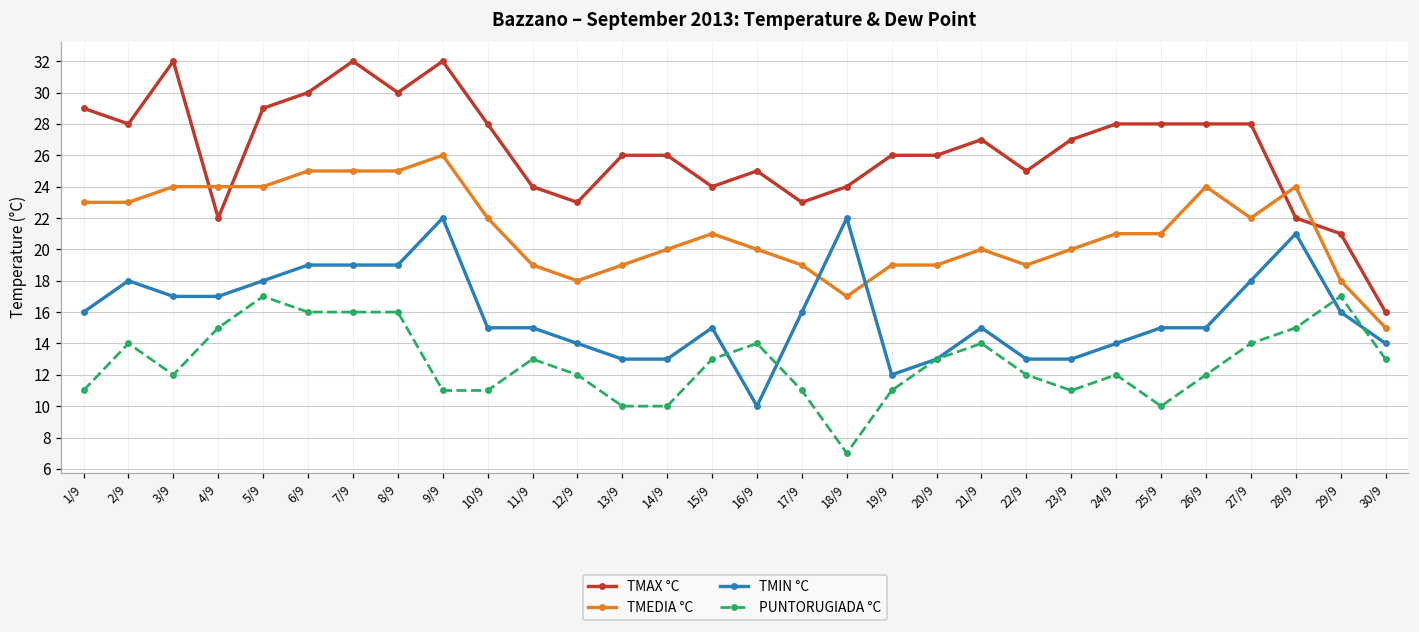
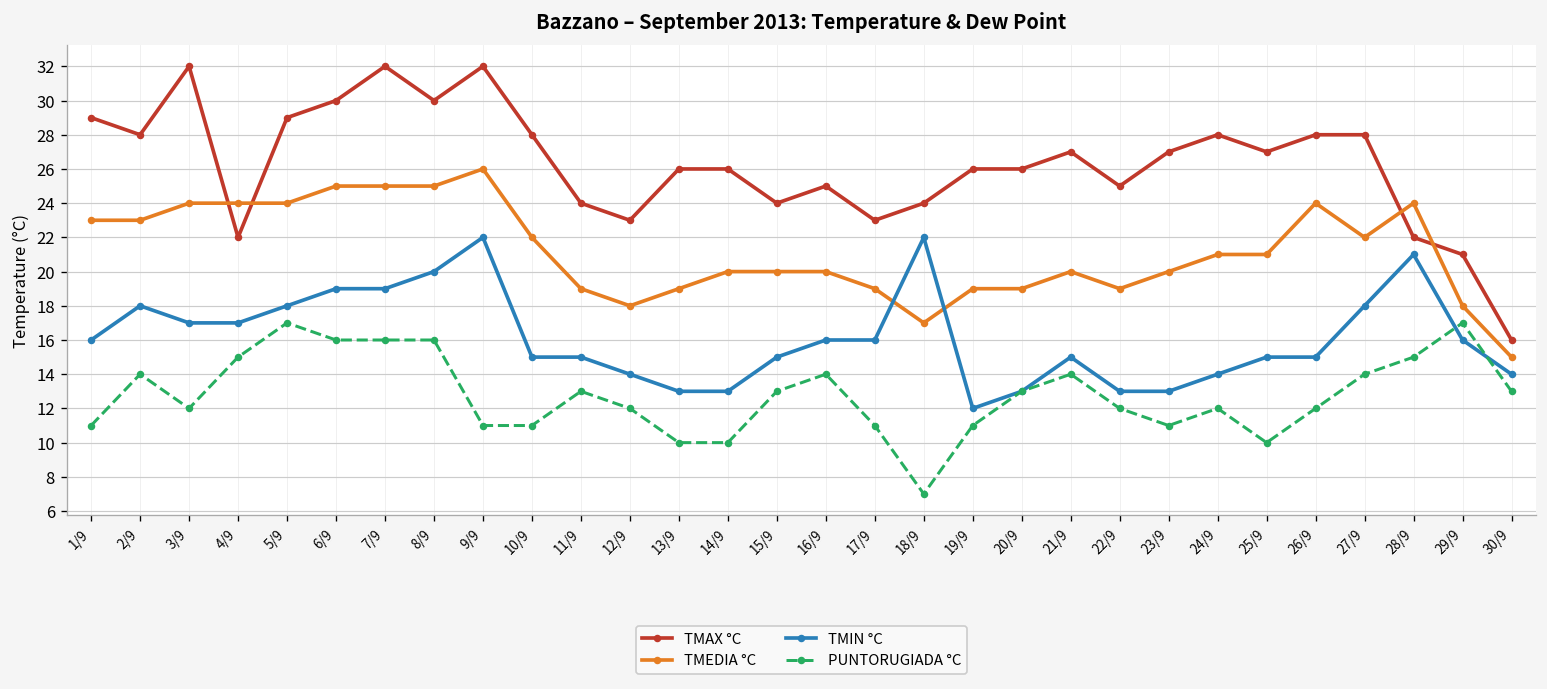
  {
    "TMAX °C": {
      "1/9": 29,
      "2/9": 28,
      "3/9": 32,
      "4/9": 22,
      "5/9": 29,
      "6/9": 30,
      "7/9": 32,
      "8/9": 30,
      "9/9": 32,
      "10/9": 28,
      "11/9": 24,
      "12/9": 23,
      "13/9": 26,
      "14/9": 26,
      "15/9": 24,
      "16/9": 25,
      "17/9": 23,
      "18/9": 24,
      "19/9": 26,
      "20/9": 26,
      "21/9": 27,
      "22/9": 25,
      "23/9": 27,
      "24/9": 28,
-     "25/9": 28,
+     "25/9": 27,
      "26/9": 28,
      "27/9": 28,
      "28/9": 22,
      "29/9": 21,
      "30/9": 16
    },
    "TMEDIA °C": {
      "1/9": 23,
      "2/9": 23,
      "3/9": 24,
      "4/9": 24,
      "5/9": 24,
      "6/9": 25,
      "7/9": 25,
      "8/9": 25,
      "9/9": 26,
      "10/9": 22,
      "11/9": 19,
      "12/9": 18,
      "13/9": 19,
      "14/9": 20,
-     "15/9": 21,
+     "15/9": 20,
      "16/9": 20,
      "17/9": 19,
      "18/9": 17,
      "19/9": 19,
      "20/9": 19,
      "21/9": 20,
      "22/9": 19,
      "23/9": 20,
      "24/9": 21,
      "25/9": 21,
      "26/9": 24,
      "27/9": 22,
      "28/9": 24,
      "29/9": 18,
      "30/9": 15
    },
    "TMIN °C": {
      "1/9": 16,
      "2/9": 18,
      "3/9": 17,
      "4/9": 17,
      "5/9": 18,
      "6/9": 19,
      "7/9": 19,
-     "8/9": 19,
+     "8/9": 20,
      "9/9": 22,
      "10/9": 15,
      "11/9": 15,
      "12/9": 14,
      "13/9": 13,
      "14/9": 13,
      "15/9": 15,
-     "16/9": 10,
+     "16/9": 16,
      "17/9": 16,
      "18/9": 22,
      "19/9": 12,
      "21/9": 15,
      "22/9": 13,
      "23/9": 13,
      "24/9": 14,
      "25/9": 15,
      "26/9": 15,
      "27/9": 18,
      "28/9": 21,
      "29/9": 16,
      "30/9": 14
    },
    "PUNTORUGIADA °C": {
      "1/9": 11,
      "2/9": 14,
      "3/9": 12,
      "4/9": 15,
      "5/9": 17,
      "6/9": 16,
      "7/9": 16,
      "8/9": 16,
      "9/9": 11,
      "10/9": 11,
      "11/9": 13,
      "12/9": 12,
      "13/9": 10,
      "14/9": 10,
      "15/9": 13,
      "16/9": 14,
      "17/9": 11,
      "18/9": 7,
      "19/9": 11,
      "21/9": 14,
      "22/9": 12,
      "23/9": 11,
      "24/9": 12,
      "25/9": 10,
      "26/9": 12,
      "27/9": 14,
      "28/9": 15,
      "29/9": 17,
      "30/9": 13
    }
  }
